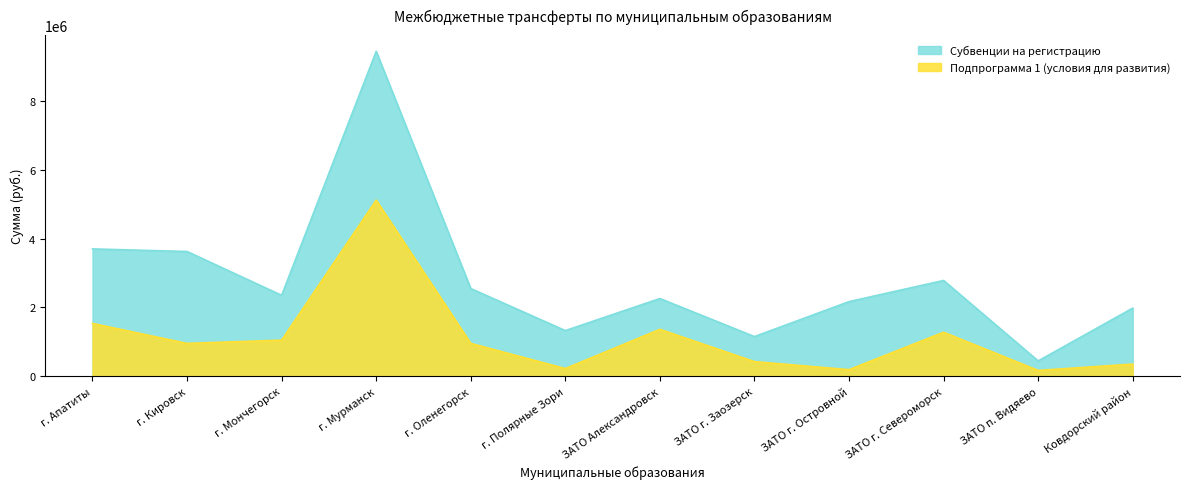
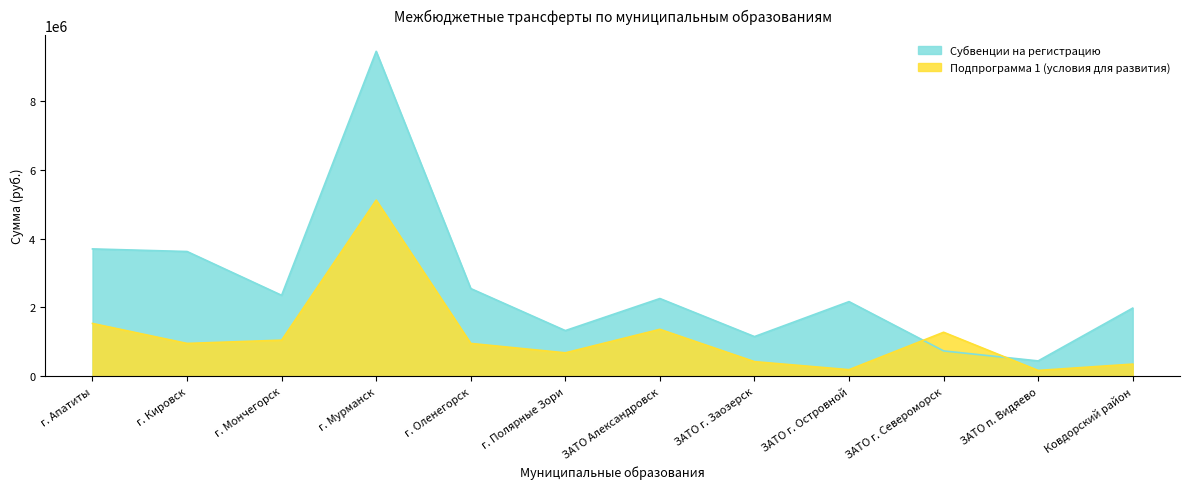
  {
    "Субвенции на регистрацию": {
      "г. Апатиты": 3700000,
      "г. Кировск": 3600000,
      "г. Мончегорск": 2400000,
      "г. Мурманск": 9400000,
      "г. Оленегорск": 2500000,
      "г. Полярные Зори": 1300000,
      "ЗАТО Александровск": 2300000,
      "ЗАТО г. Заозерск": 1200000,
      "ЗАТО г. Островной": 2200000,
-     "ЗАТО г. Североморск": 2800000,
+     "ЗАТО г. Североморск": 700000,
      "ЗАТО п. Видяево": 400000,
      "Ковдорский район": 2000000
    },
    "Подпрограмма 1 (условия для развития)": {
      "г. Апатиты": 1500000,
      "г. Кировск": 1000000,
      "г. Мончегорск": 1100000,
      "г. Мурманск": 5100000,
      "г. Оленегорск": 1000000,
-     "г. Полярные Зори": 200000,
+     "г. Полярные Зори": 700000,
      "ЗАТО Александровск": 1400000,
      "ЗАТО г. Заозерск": 400000,
      "ЗАТО г. Островной": 200000,
      "ЗАТО г. Североморск": 1300000,
      "ЗАТО п. Видяево": 200000,
      "Ковдорский район": 400000
    }
  }
